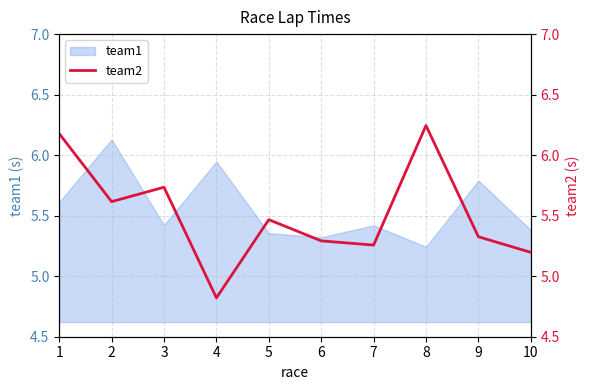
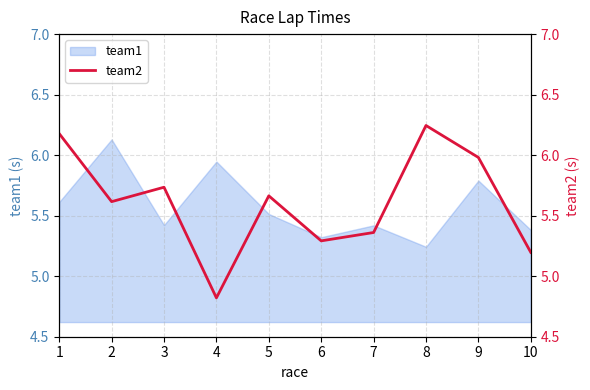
  {
    "team1": {
      "1": 5.61,
      "2": 6.13,
      "3": 5.42,
      "4": 5.95,
-     "5": 5.36,
+     "5": 5.51,
      "6": 5.32,
      "7": 5.42,
      "8": 5.24,
      "9": 5.79,
      "10": 5.38
    },
    "team2": {
      "1": 6.18,
      "2": 5.62,
      "3": 5.74,
      "4": 4.82,
-     "5": 5.47,
+     "5": 5.66,
      "6": 5.29,
-     "7": 5.26,
+     "7": 5.36,
      "8": 6.25,
-     "9": 5.33,
+     "9": 5.98,
      "10": 5.20
    }
  }
